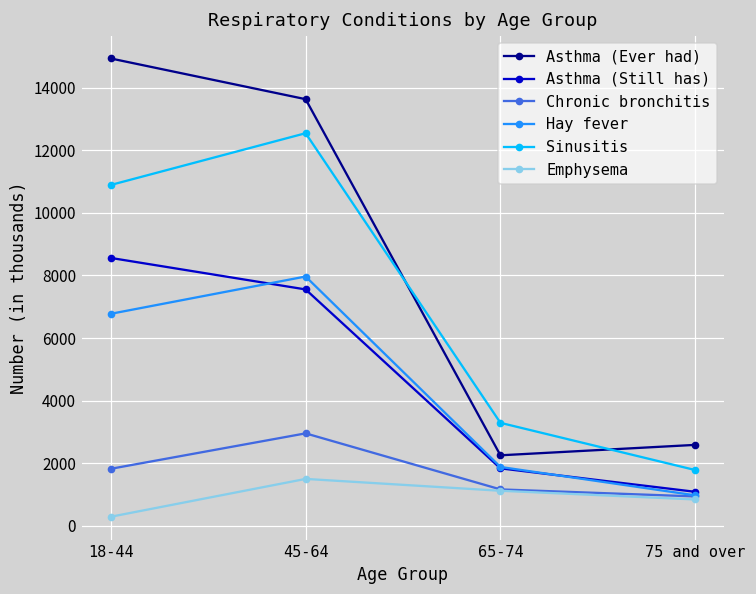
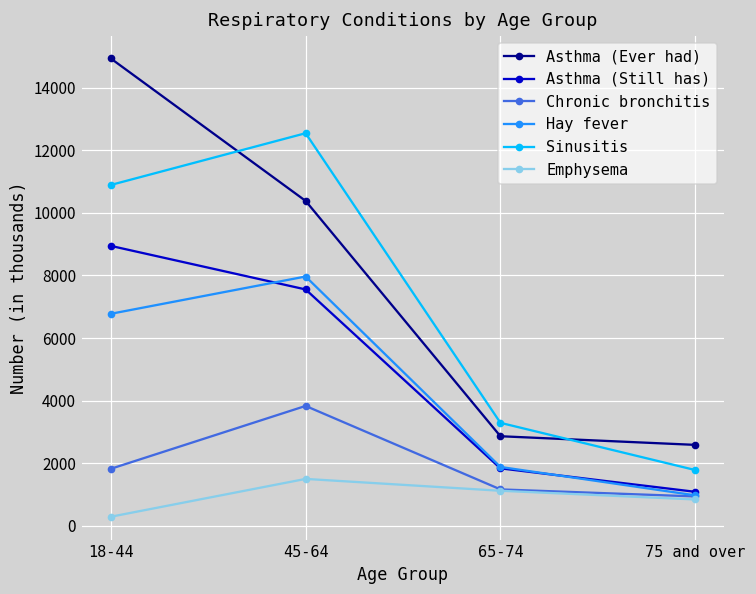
  {
    "Asthma (Ever had)": {
      "18-44": 14900,
-     "45-64": 13600,
-     "65-74": 2300,
+     "45-64": 10400,
+     "65-74": 2900,
      "75 and over": 2600
    },
    "Asthma (Still has)": {
-     "18-44": 8600,
+     "18-44": 8900,
      "45-64": 7600,
      "75 and over": 1100
    },
    "Chronic bronchitis": {
      "18-44": 1800,
-     "45-64": 3000
+     "45-64": 3800
    },
    "Emphysema": {
      "18-44": 300,
      "45-64": 1500,
      "75 and over": 800
    }
  }
